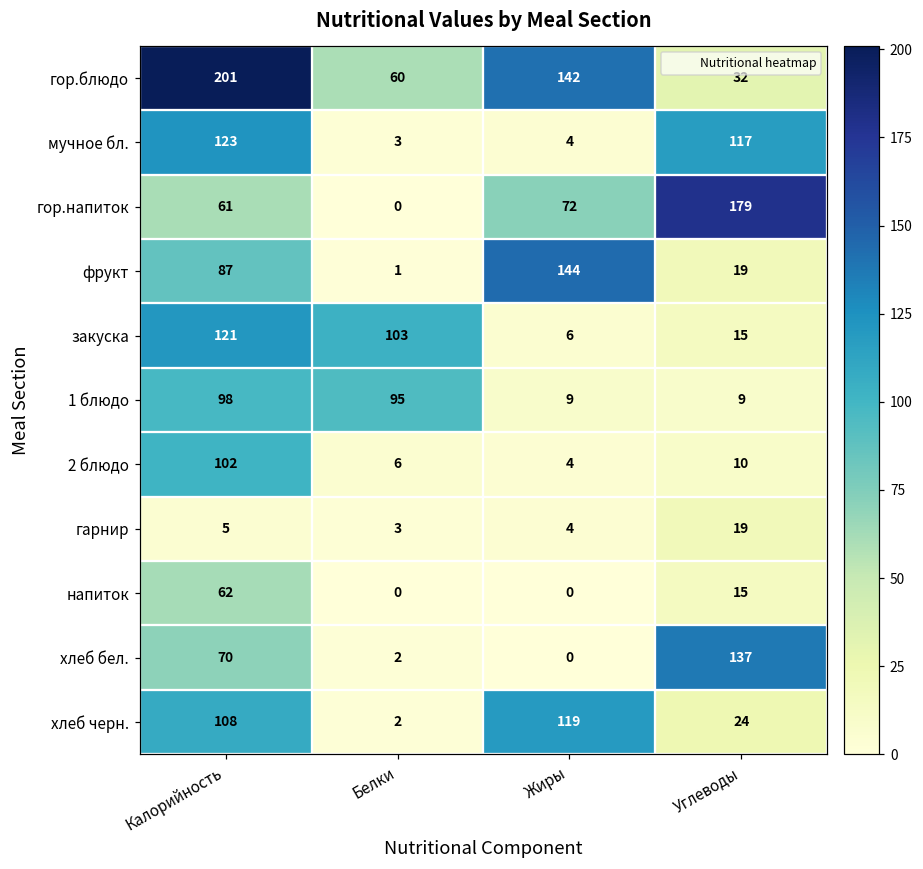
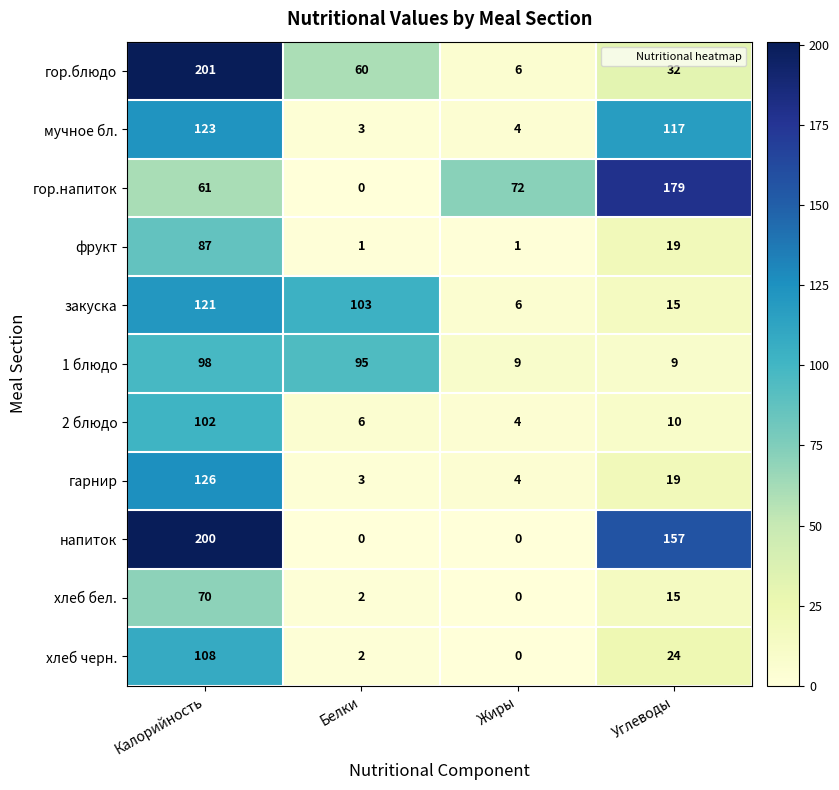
  {
    "гор.блюдо": {
      "Калорийность": 201,
      "Белки": 60,
-     "Жиры": 142
+     "Жиры": 6
    },
    "мучное бл.": {
      "Калорийность": 123,
      "Белки": 3,
      "Жиры": 4,
      "Углеводы": 117
    },
    "гор.напиток": {
      "Калорийность": 61,
      "Белки": 0,
      "Жиры": 72,
      "Углеводы": 179
    },
    "фрукт": {
      "Калорийность": 87,
      "Белки": 1,
-     "Жиры": 144,
+     "Жиры": 1,
      "Углеводы": 19
    },
    "закуска": {
      "Калорийность": 121,
      "Белки": 103,
      "Жиры": 6,
      "Углеводы": 15
    },
    "1 блюдо": {
      "Калорийность": 98,
      "Белки": 95,
      "Жиры": 9,
      "Углеводы": 9
    },
    "2 блюдо": {
      "Калорийность": 102,
      "Белки": 6,
      "Жиры": 4,
      "Углеводы": 10
    },
    "гарнир": {
-     "Калорийность": 5,
+     "Калорийность": 126,
      "Белки": 3,
      "Жиры": 4,
      "Углеводы": 19
    },
    "напиток": {
-     "Калорийность": 62,
+     "Калорийность": 200,
      "Белки": 0,
      "Жиры": 0,
-     "Углеводы": 15
+     "Углеводы": 157
    },
    "хлеб бел.": {
      "Калорийность": 70,
      "Белки": 2,
      "Жиры": 0,
-     "Углеводы": 137
+     "Углеводы": 15
    },
    "хлеб черн.": {
      "Калорийность": 108,
      "Белки": 2,
-     "Жиры": 119,
+     "Жиры": 0,
      "Углеводы": 24
    }
  }
